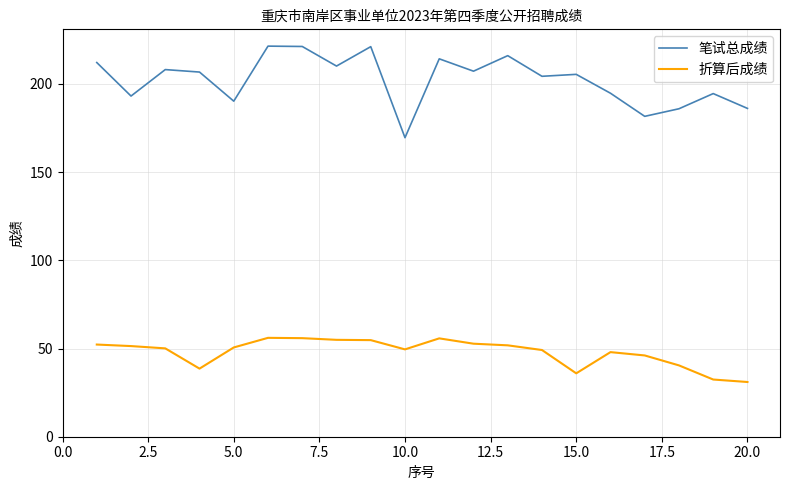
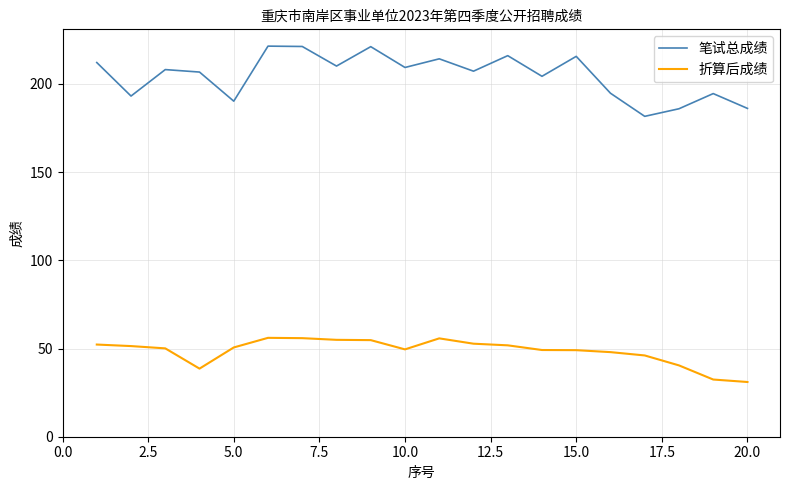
  {
    "笔试总成绩": {
      "5.0": 190,
-     "10.0": 170,
-     "15.0": 205,
+     "10.0": 209,
+     "15.0": 216,
      "20.0": 186
    },
    "折算后成绩": {
      "5.0": 51,
      "10.0": 50,
-     "15.0": 36,
+     "15.0": 49,
      "20.0": 31
    }
  }
